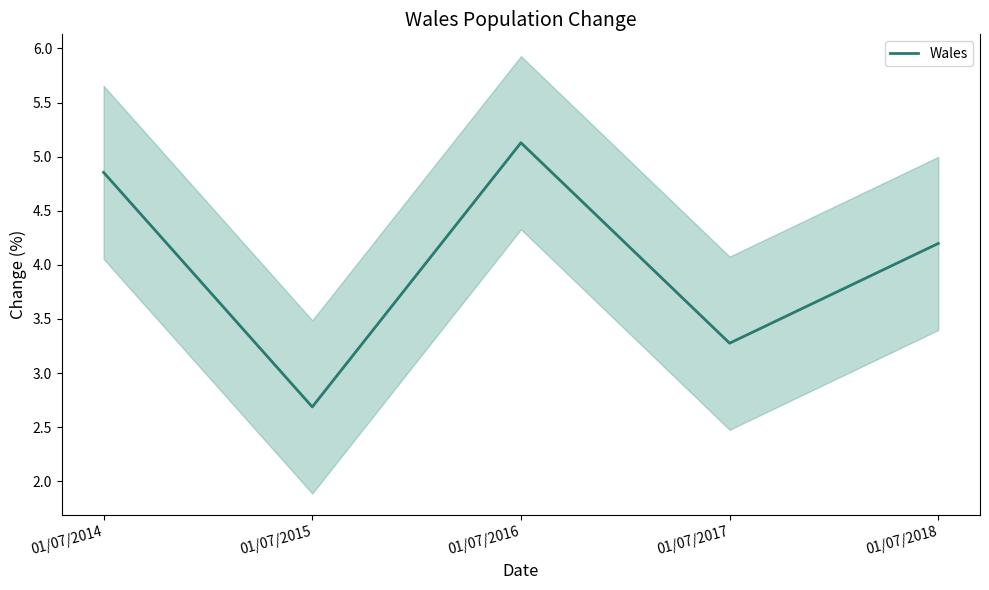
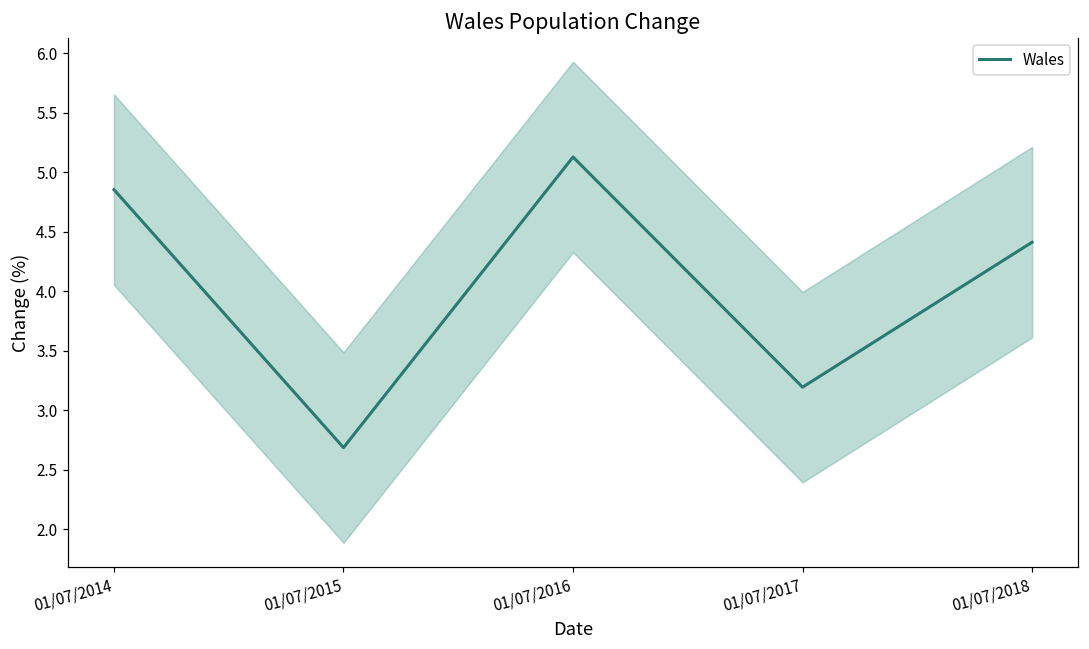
  {
    "Wales": {
      "01/07/2014": 4.85,
      "01/07/2015": 2.69,
      "01/07/2016": 5.13,
-     "01/07/2017": 3.28,
-     "01/07/2018": 4.20
+     "01/07/2017": 3.19,
+     "01/07/2018": 4.41
    }
  }
